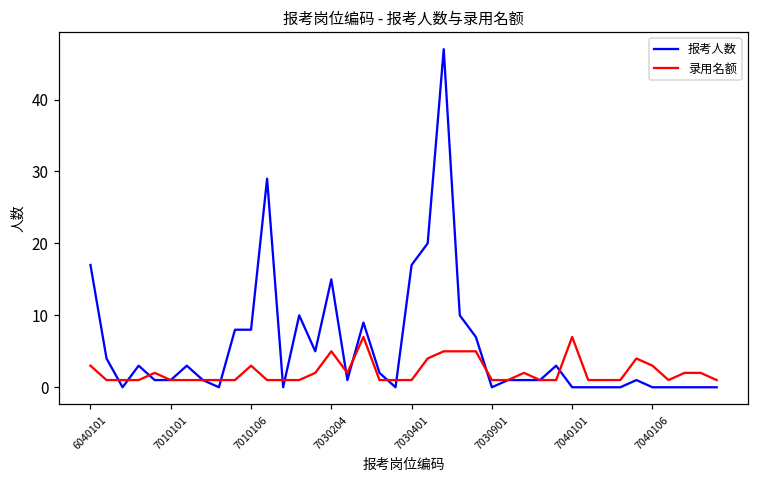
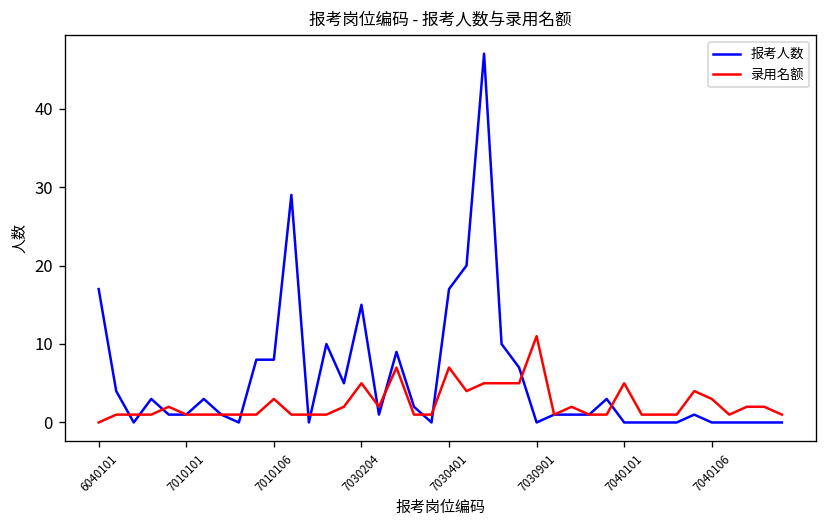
  {
    "报考人数": {
      "6040101": 17,
      "7010106": 8,
      "7030204": 15,
      "7030401": 17,
      "7030901": 0,
      "7040101": 0,
      "7040106": 0
    },
    "录用名额": {
-     "6040101": 3,
+     "6040101": 0,
      "7010106": 3,
      "7030204": 5,
-     "7030401": 1,
-     "7030901": 1,
-     "7040101": 7,
+     "7030401": 7,
+     "7030901": 11,
+     "7040101": 5,
      "7040106": 3
    }
  }
